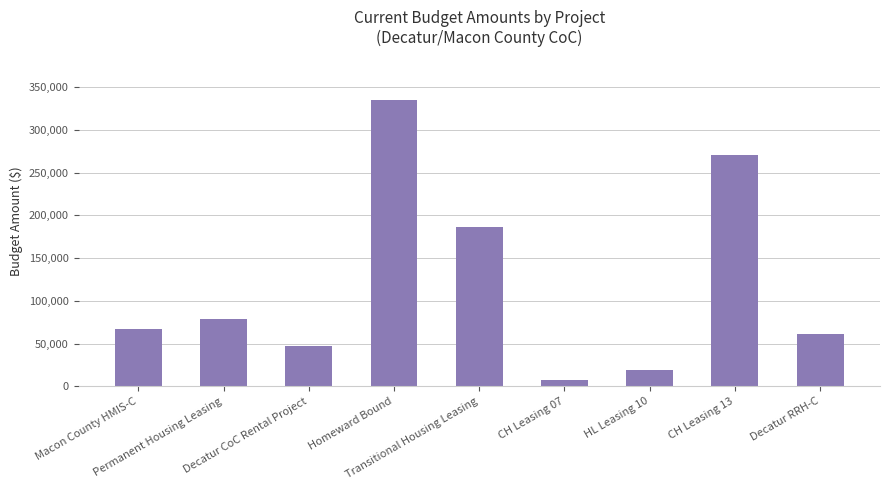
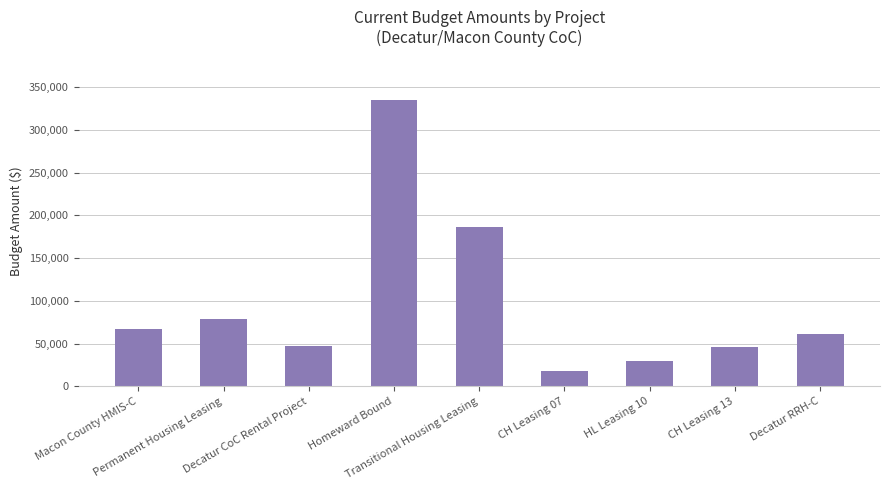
  {
    "Macon County HMIS-C": "70,000",
    "Permanent Housing Leasing": "80,000",
    "Decatur CoC Rental Project": "50,000",
    "Homeward Bound": "340,000",
    "Transitional Housing Leasing": "190,000",
-   "CH Leasing 07": "10,000",
-   "HL Leasing 10": "20,000",
-   "CH Leasing 13": "270,000",
+   "CH Leasing 07": "20,000",
+   "HL Leasing 10": "30,000",
+   "CH Leasing 13": "50,000",
    "Decatur RRH-C": "60,000"
  }
